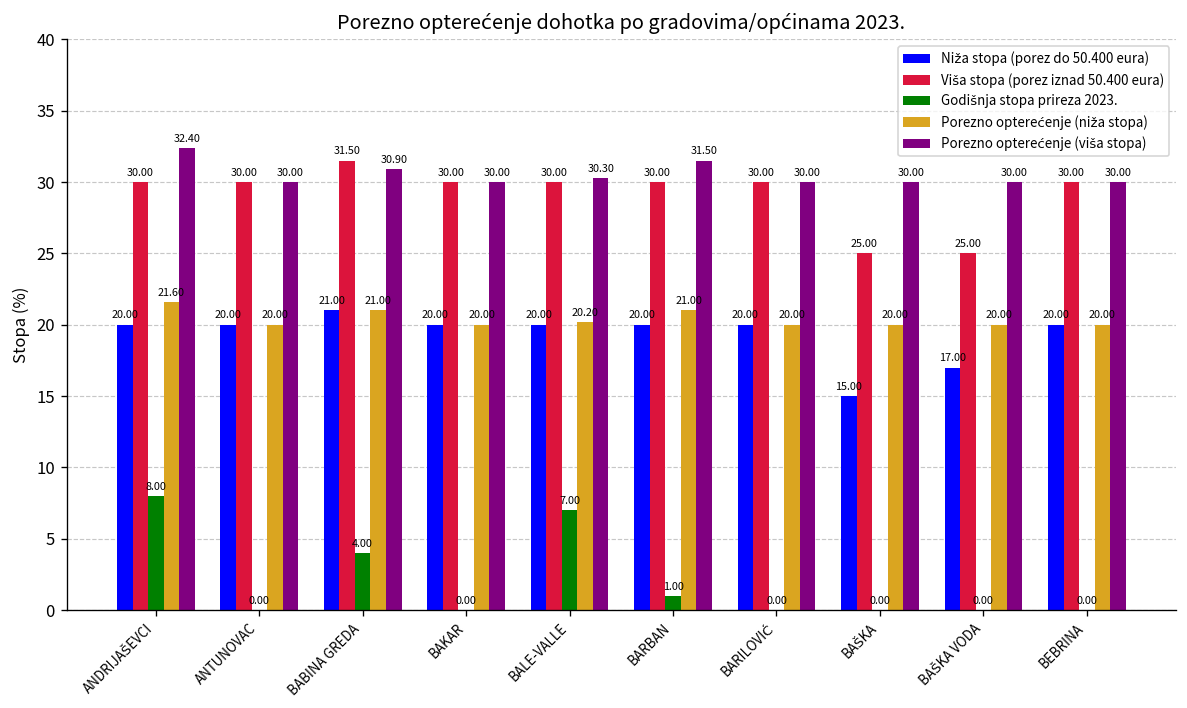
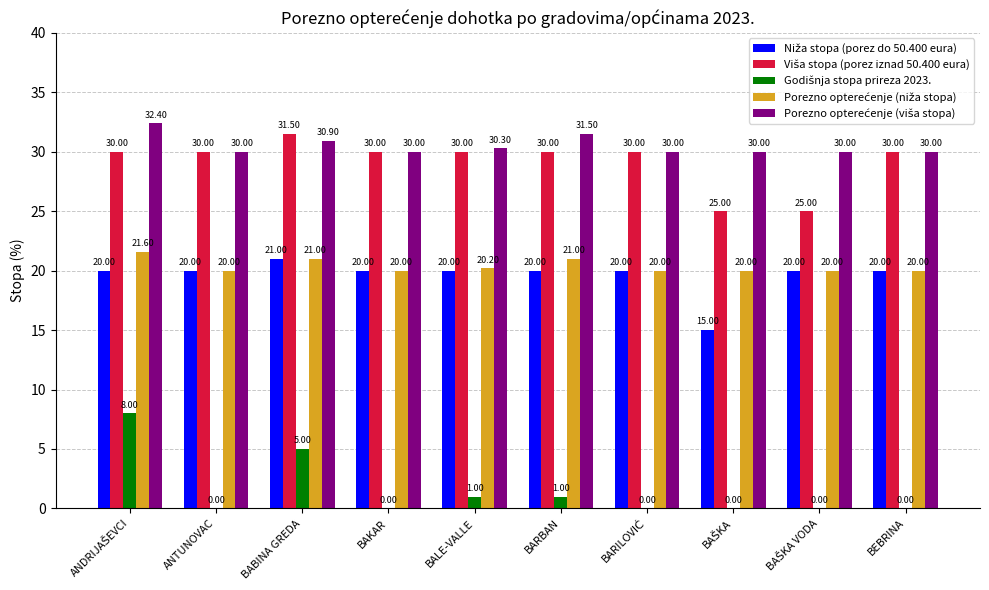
  {
    "Niža stopa (porez do 50.400 eura)": {
      "ANDRIJAŠEVCI": 20.00,
      "ANTUNOVAC": 20.00,
      "BABINA GREDA": 21.00,
      "BAKAR": 20.00,
      "BALE-VALLE": 20.00,
      "BARBAN": 20.00,
      "BARILOVIĆ": 20.00,
      "BAŠKA": 15.00,
-     "BAŠKA VODA": 17.00,
+     "BAŠKA VODA": 20.00,
      "BEBRINA": 20.00
    },
    "Viša stopa (porez iznad 50.400 eura)": {
      "ANDRIJAŠEVCI": 30.00,
      "ANTUNOVAC": 30.00,
      "BABINA GREDA": 31.50,
      "BAKAR": 30.00,
      "BALE-VALLE": 30.00,
      "BARBAN": 30.00,
      "BARILOVIĆ": 30.00,
      "BAŠKA": 25.00,
      "BAŠKA VODA": 25.00,
      "BEBRINA": 30.00
    },
    "Godišnja stopa prireza 2023.": {
      "ANDRIJAŠEVCI": 8.00,
      "ANTUNOVAC": 0.00,
-     "BABINA GREDA": 4.00,
+     "BABINA GREDA": 5.00,
      "BAKAR": 0.00,
-     "BALE-VALLE": 7.00,
+     "BALE-VALLE": 1.00,
      "BARBAN": 1.00,
      "BARILOVIĆ": 0.00,
      "BAŠKA": 0.00,
      "BAŠKA VODA": 0.00,
      "BEBRINA": 0.00
    },
    "Porezno opterećenje (niža stopa)": {
      "ANDRIJAŠEVCI": 21.60,
      "ANTUNOVAC": 20.00,
      "BABINA GREDA": 21.00,
      "BAKAR": 20.00,
      "BALE-VALLE": 20.20,
      "BARBAN": 21.00,
      "BARILOVIĆ": 20.00,
      "BAŠKA": 20.00,
      "BAŠKA VODA": 20.00,
      "BEBRINA": 20.00
    },
    "Porezno opterećenje (viša stopa)": {
      "ANDRIJAŠEVCI": 32.40,
      "ANTUNOVAC": 30.00,
      "BABINA GREDA": 30.90,
      "BAKAR": 30.00,
      "BALE-VALLE": 30.30,
      "BARBAN": 31.50,
      "BARILOVIĆ": 30.00,
      "BAŠKA": 30.00,
      "BAŠKA VODA": 30.00,
      "BEBRINA": 30.00
    }
  }
